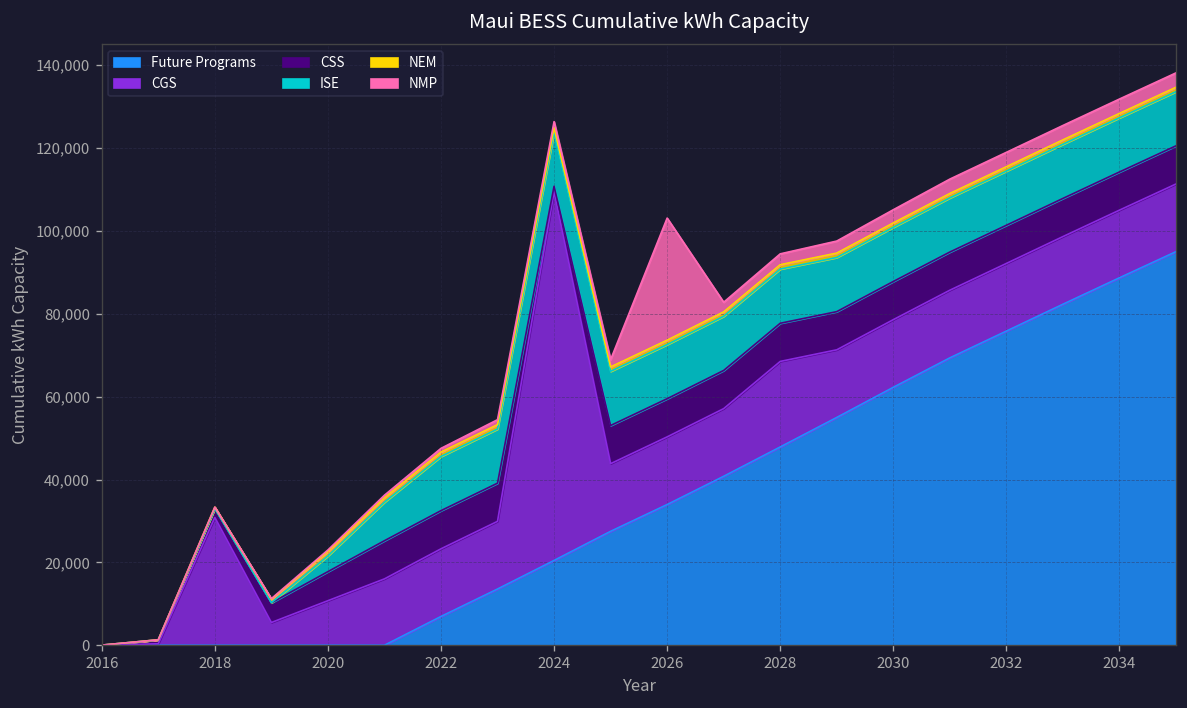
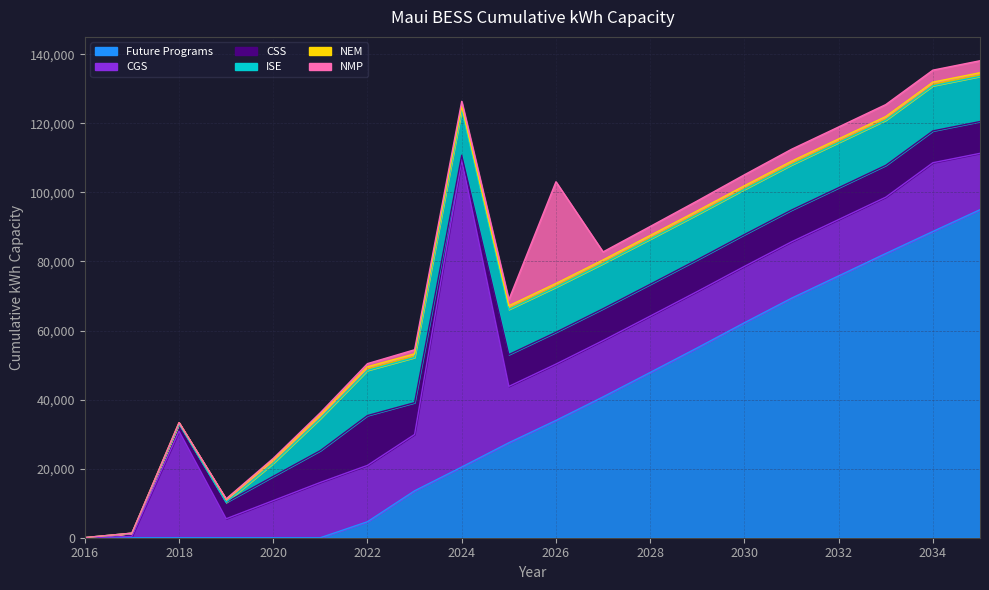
  {
    "Future Programs": {
      "2018": "0",
      "2020": "0",
-     "2022": "7,000",
+     "2022": "5,000",
      "2024": "20,000",
      "2026": "34,000",
      "2028": "48,000",
      "2030": "62,000",
      "2032": "76,000",
      "2034": "89,000"
    },
    "CGS": {
      "2018": "31,000",
      "2020": "11,000",
      "2022": "16,000",
      "2024": "89,000",
      "2026": "16,000",
-     "2028": "21,000",
+     "2028": "16,000",
      "2030": "16,000",
      "2032": "16,000",
-     "2034": "16,000"
+     "2034": "20,000"
    },
    "CSS": {
      "2020": "7,000",
-     "2022": "9,000",
+     "2022": "14,000",
      "2024": "1,000",
      "2026": "9,000",
      "2028": "9,000",
      "2030": "9,000",
      "2032": "9,000",
      "2034": "9,000"
    },
    "ISE": {
      "2020": "4,000",
      "2022": "13,000",
      "2024": "13,000",
      "2026": "13,000",
      "2028": "13,000",
      "2030": "13,000",
      "2032": "13,000",
      "2034": "13,000"
    },
    "NEM": {
      "2022": "1,000",
      "2024": "1,000",
      "2026": "1,000",
      "2028": "1,000",
      "2030": "1,000",
      "2032": "1,000",
      "2034": "1,000"
    },
    "NMP": {
      "2022": "1,000",
      "2024": "1,000",
      "2026": "29,000",
      "2028": "3,000",
      "2030": "3,000",
      "2032": "3,000",
      "2034": "3,000"
    }
  }
